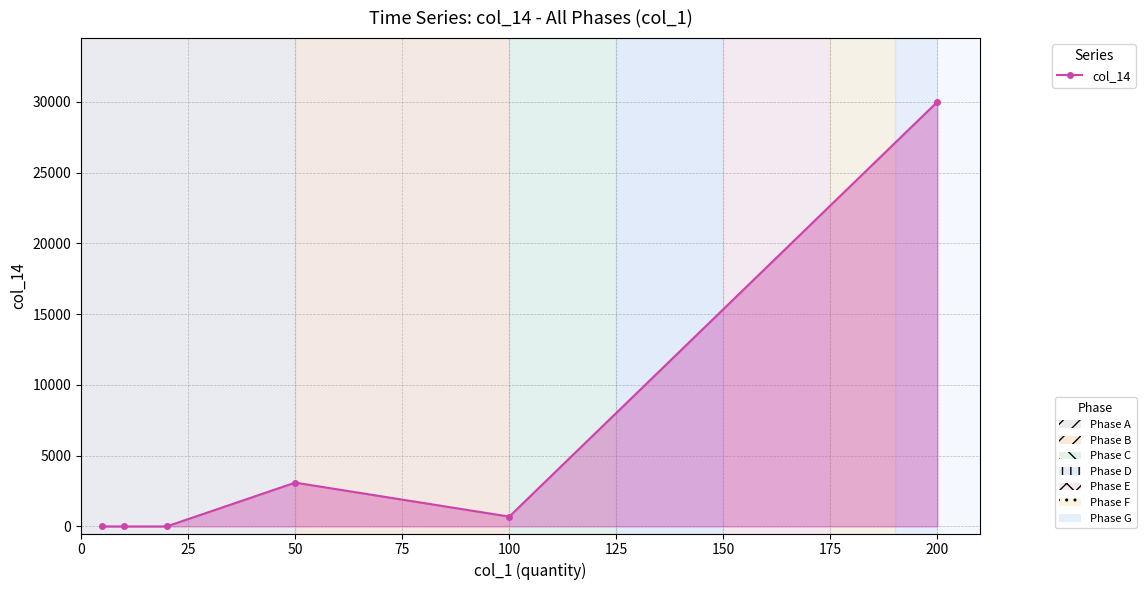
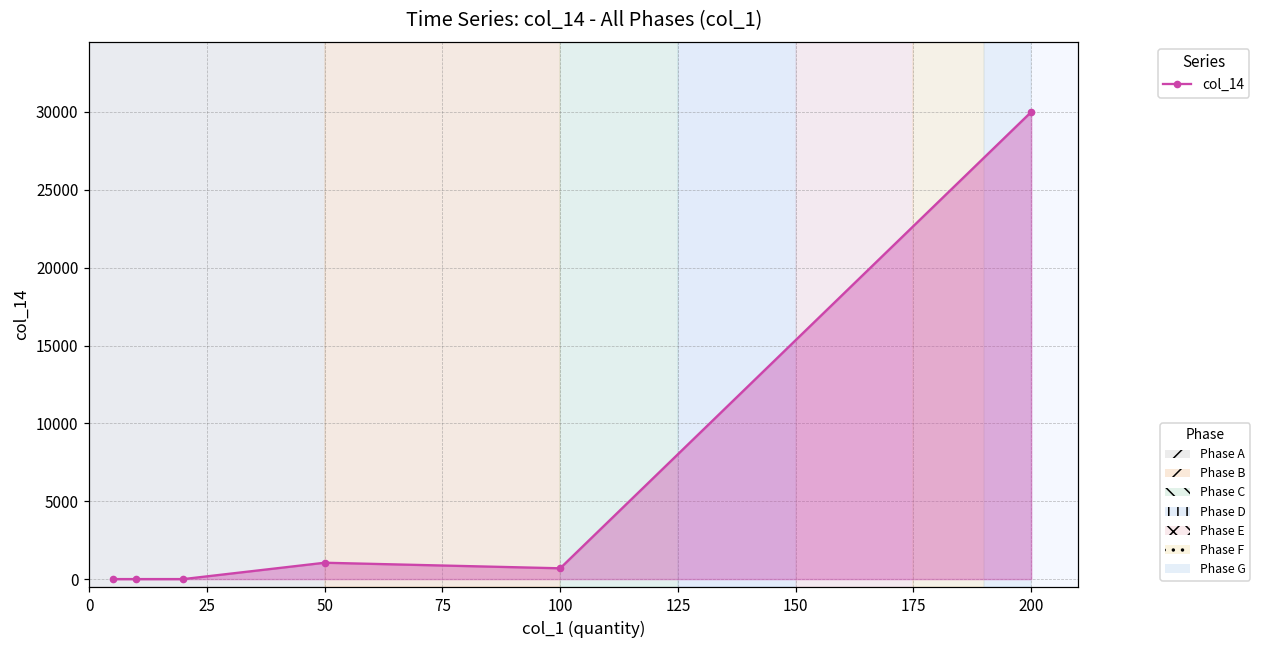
  {
-   "50": 3100,
+   "50": 1100,
    "100": 700,
    "200": 30000
  }
